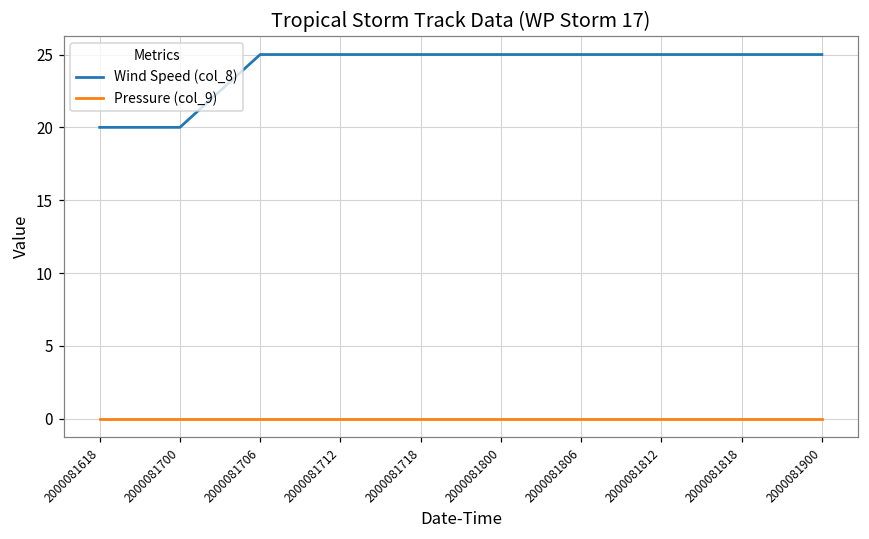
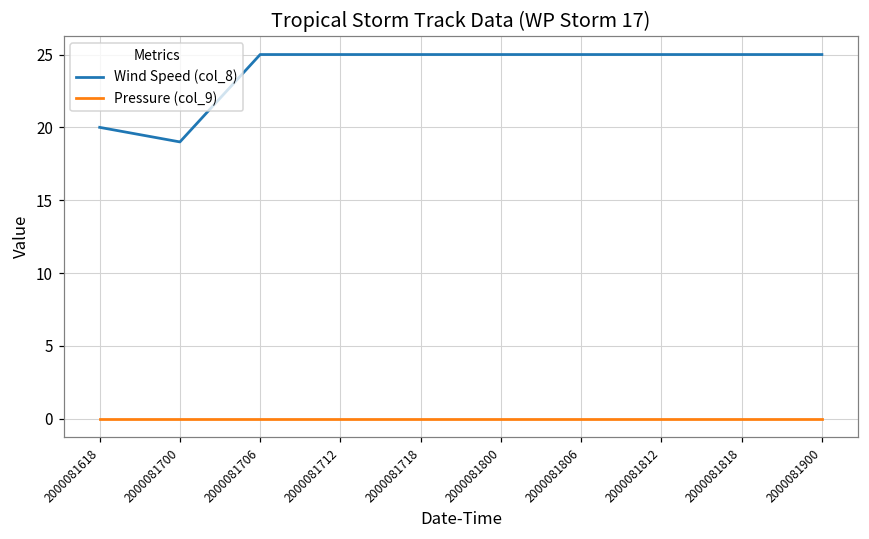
  {
    "Wind Speed (col_8)": {
      "2000081618": 20,
-     "2000081700": 20,
+     "2000081700": 19,
      "2000081706": 25,
      "2000081712": 25,
      "2000081718": 25,
      "2000081800": 25,
      "2000081806": 25,
      "2000081812": 25,
      "2000081818": 25,
      "2000081900": 25
    },
    "Pressure (col_9)": {
      "2000081618": 0,
      "2000081700": 0,
      "2000081706": 0,
      "2000081712": 0,
      "2000081718": 0,
      "2000081800": 0,
      "2000081806": 0,
      "2000081812": 0,
      "2000081818": 0,
      "2000081900": 0
    }
  }
